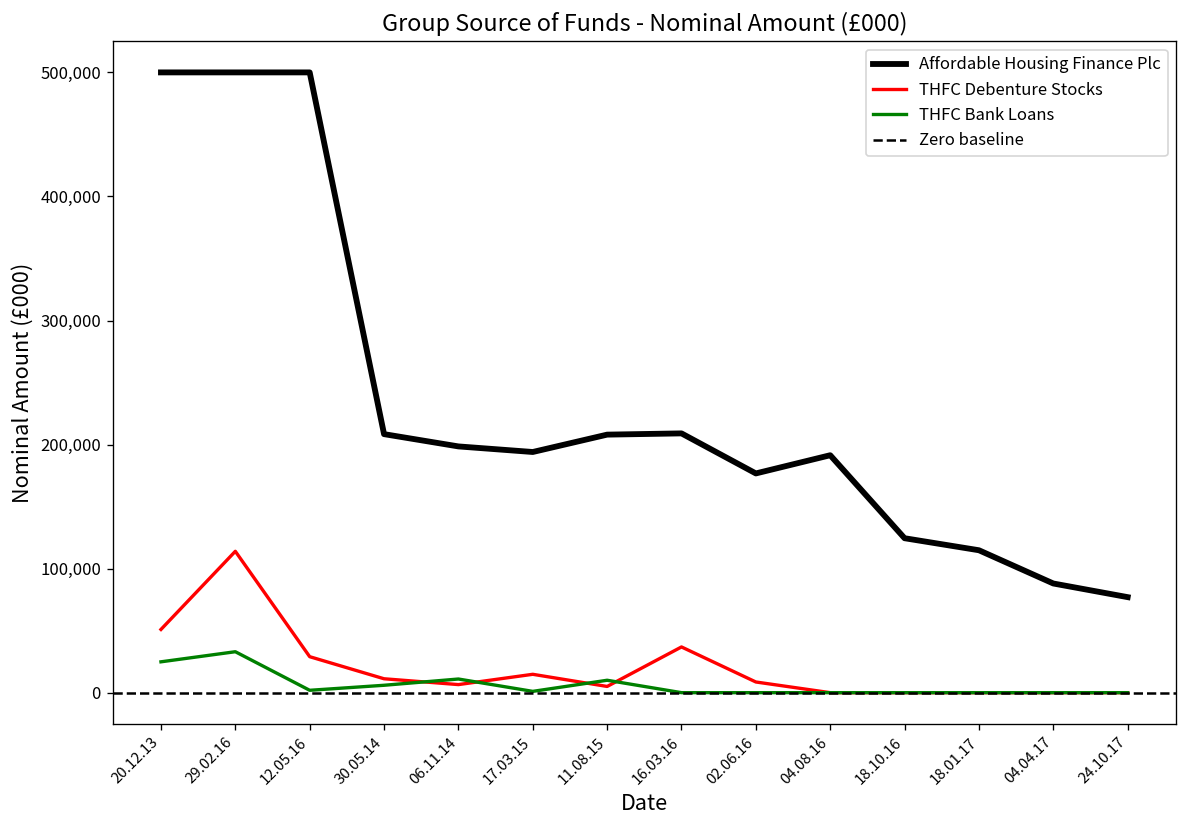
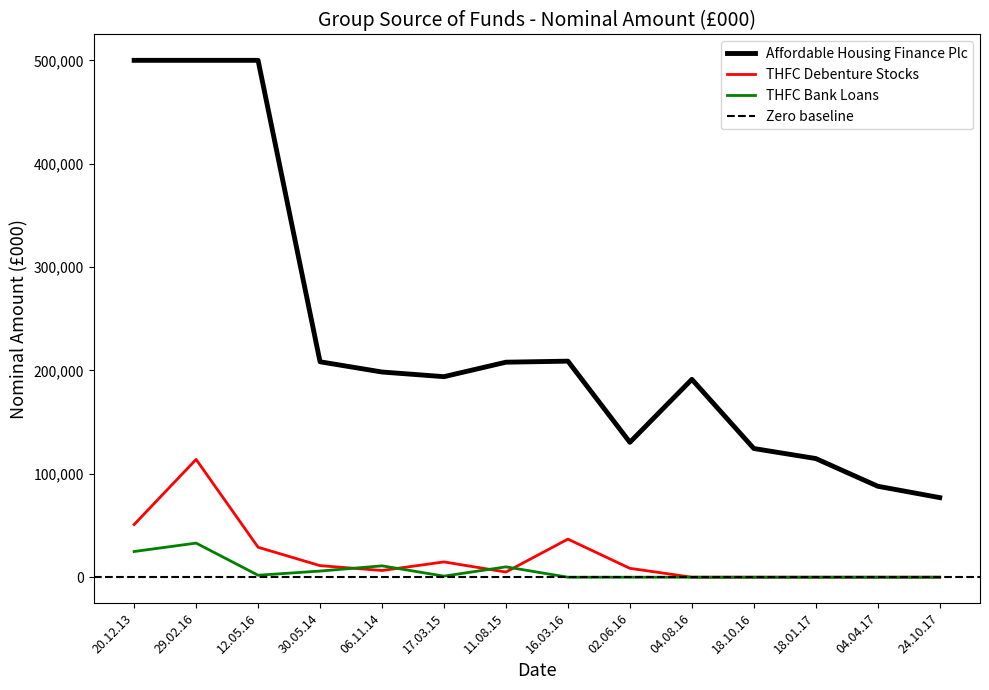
  {
    "Affordable Housing Finance Plc": {
      "20.12.13": "500,000",
      "29.02.16": "500,000",
      "12.05.16": "500,000",
      "30.05.14": "208,000",
      "06.11.14": "199,000",
      "17.03.15": "194,000",
      "11.08.15": "208,000",
      "16.03.16": "209,000",
-     "02.06.16": "177,000",
+     "02.06.16": "131,000",
      "04.08.16": "191,000",
      "18.10.16": "125,000",
      "18.01.17": "115,000",
      "04.04.17": "88,000",
      "24.10.17": "77,000"
    },
    "THFC Debenture Stocks": {
      "20.12.13": "51,000",
      "29.02.16": "114,000",
      "12.05.16": "29,000",
      "30.05.14": "11,000",
      "06.11.14": "7,000",
      "17.03.15": "15,000",
      "11.08.15": "5,000",
      "16.03.16": "37,000",
      "02.06.16": "9,000"
    },
    "THFC Bank Loans": {
      "20.12.13": "25,000",
      "29.02.16": "33,000",
      "12.05.16": "2,000",
      "30.05.14": "6,000",
      "06.11.14": "11,000",
      "17.03.15": "1,000",
      "11.08.15": "10,000",
      "16.03.16": "0",
      "02.06.16": "0"
    }
  }
